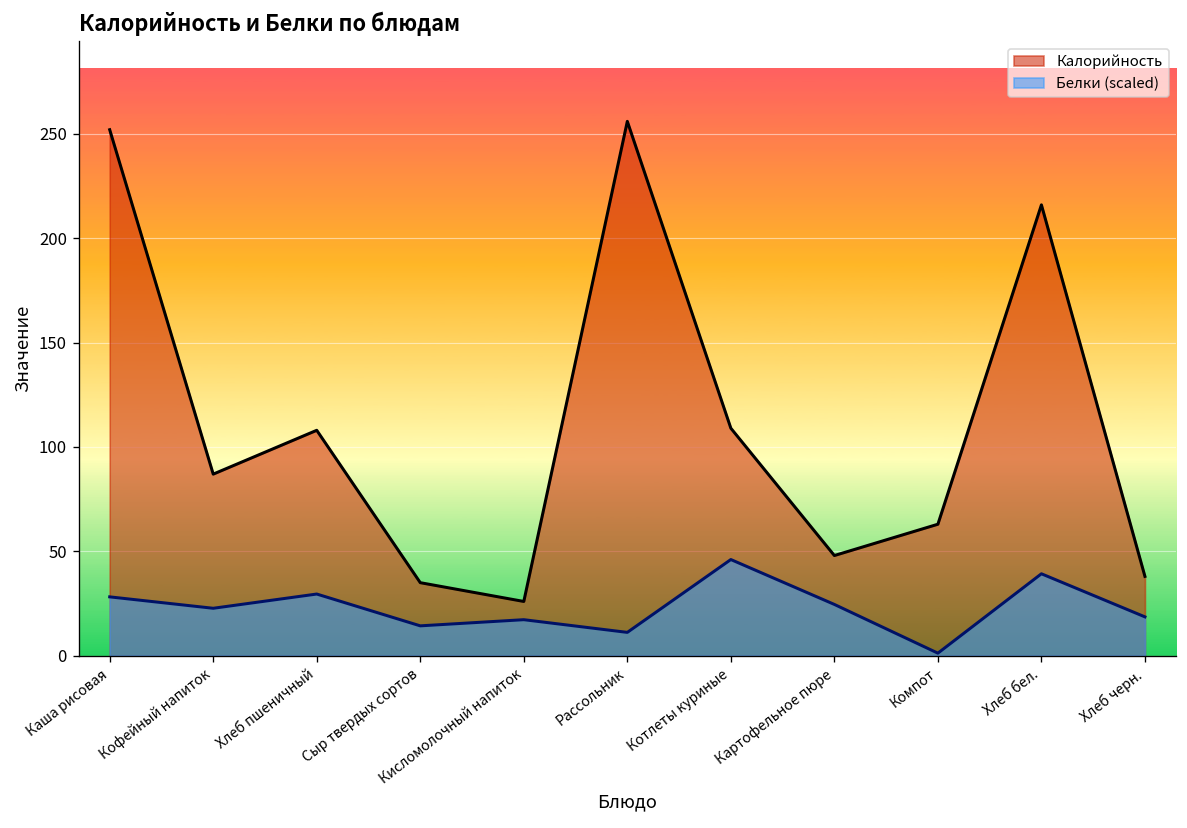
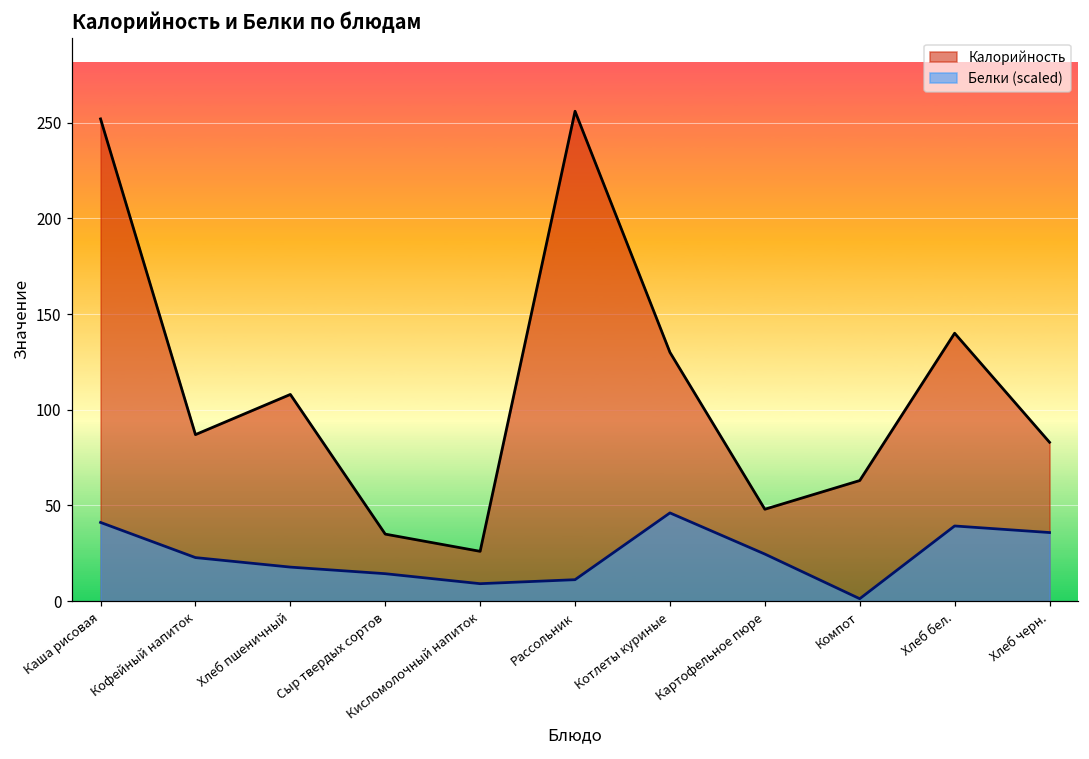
  {
    "Калорийность": {
      "Каша рисовая": 252,
      "Кофейный напиток": 87,
      "Хлеб пшеничный": 108,
      "Сыр твердых сортов": 35,
      "Кисломолочный напиток": 26,
      "Рассольник": 256,
-     "Котлеты куриные": 109,
+     "Котлеты куриные": 130,
      "Картофельное пюре": 48,
      "Компот": 63,
-     "Хлеб бел.": 216,
-     "Хлеб черн.": 38
+     "Хлеб бел.": 140,
+     "Хлеб черн.": 83
    },
    "Белки (scaled)": {
-     "Каша рисовая": 28,
+     "Каша рисовая": 41,
      "Кофейный напиток": 23,
-     "Хлеб пшеничный": 30,
+     "Хлеб пшеничный": 18,
      "Сыр твердых сортов": 14,
-     "Кисломолочный напиток": 17,
+     "Кисломолочный напиток": 9,
      "Рассольник": 11,
      "Котлеты куриные": 46,
      "Картофельное пюре": 25,
      "Компот": 1,
      "Хлеб бел.": 39,
-     "Хлеб черн.": 19
+     "Хлеб черн.": 36
    }
  }
